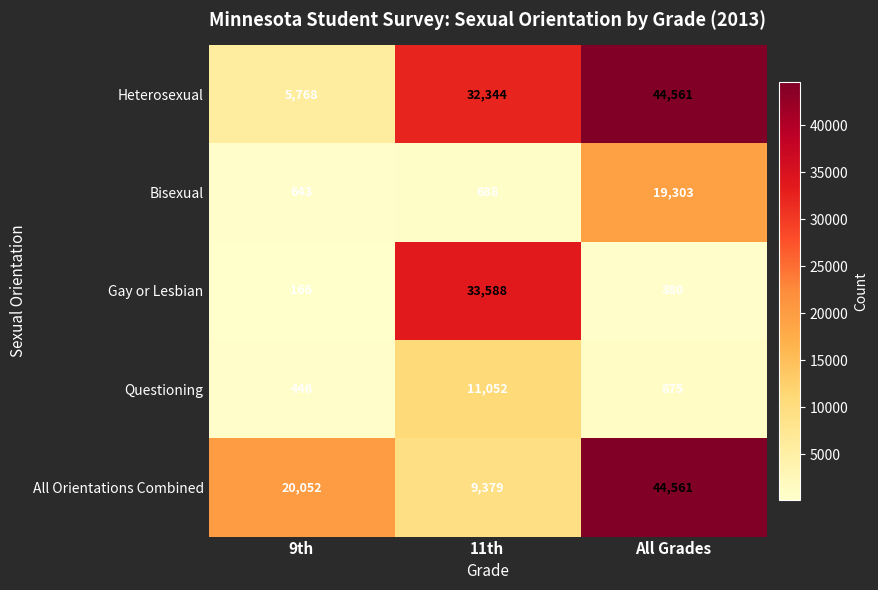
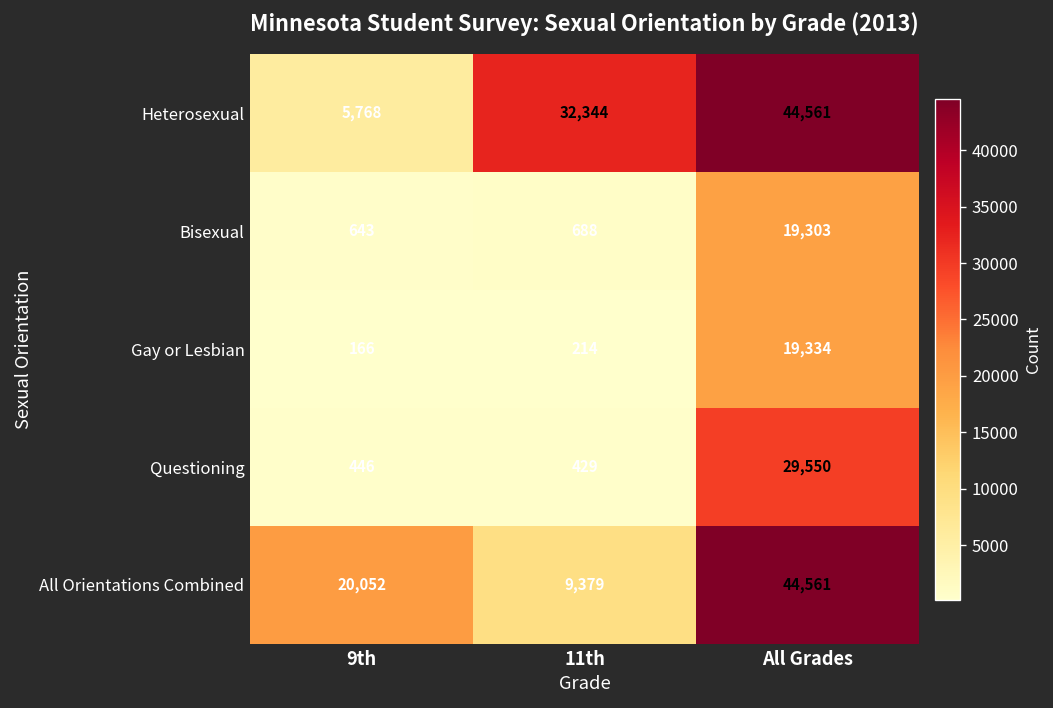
  {
    "Heterosexual": {
      "9th": "5,768",
      "11th": "32,344",
      "All Grades": "44,561"
    },
    "Bisexual": {
      "9th": "643",
      "11th": "688",
      "All Grades": "19,303"
    },
    "Gay or Lesbian": {
      "9th": "166",
-     "11th": "33,588",
-     "All Grades": "380"
+     "11th": "214",
+     "All Grades": "19,334"
    },
    "Questioning": {
      "9th": "446",
-     "11th": "11,052",
-     "All Grades": "875"
+     "11th": "429",
+     "All Grades": "29,550"
    },
    "All Orientations Combined": {
      "9th": "20,052",
      "11th": "9,379",
      "All Grades": "44,561"
    }
  }
